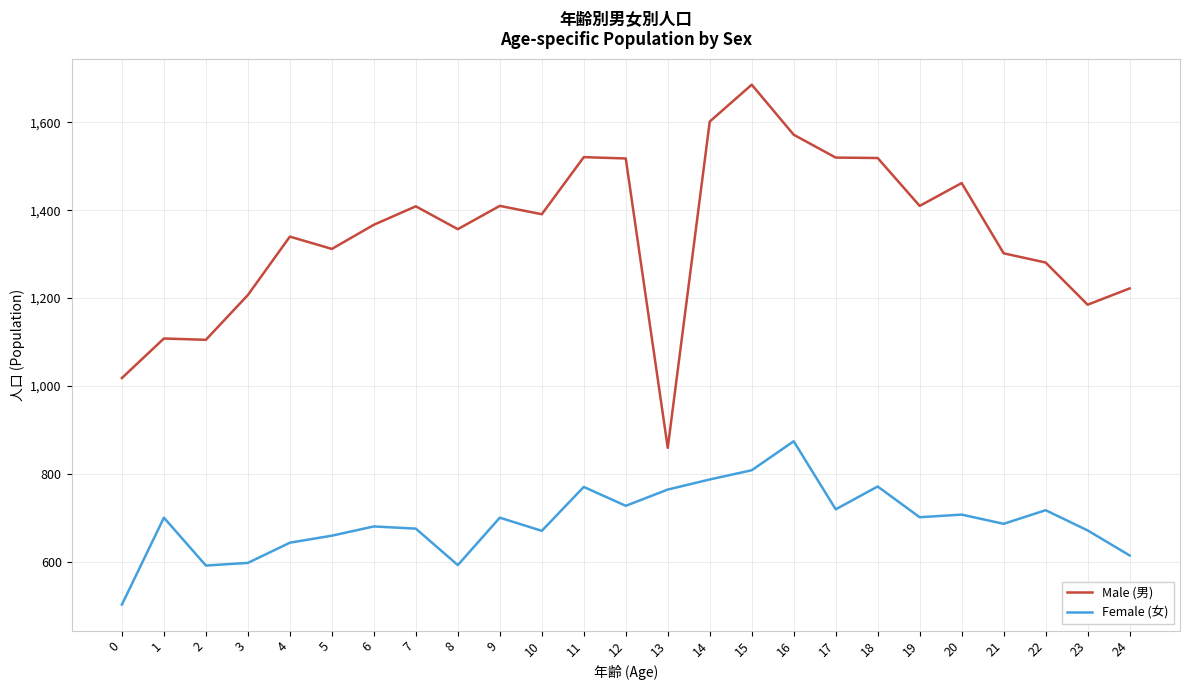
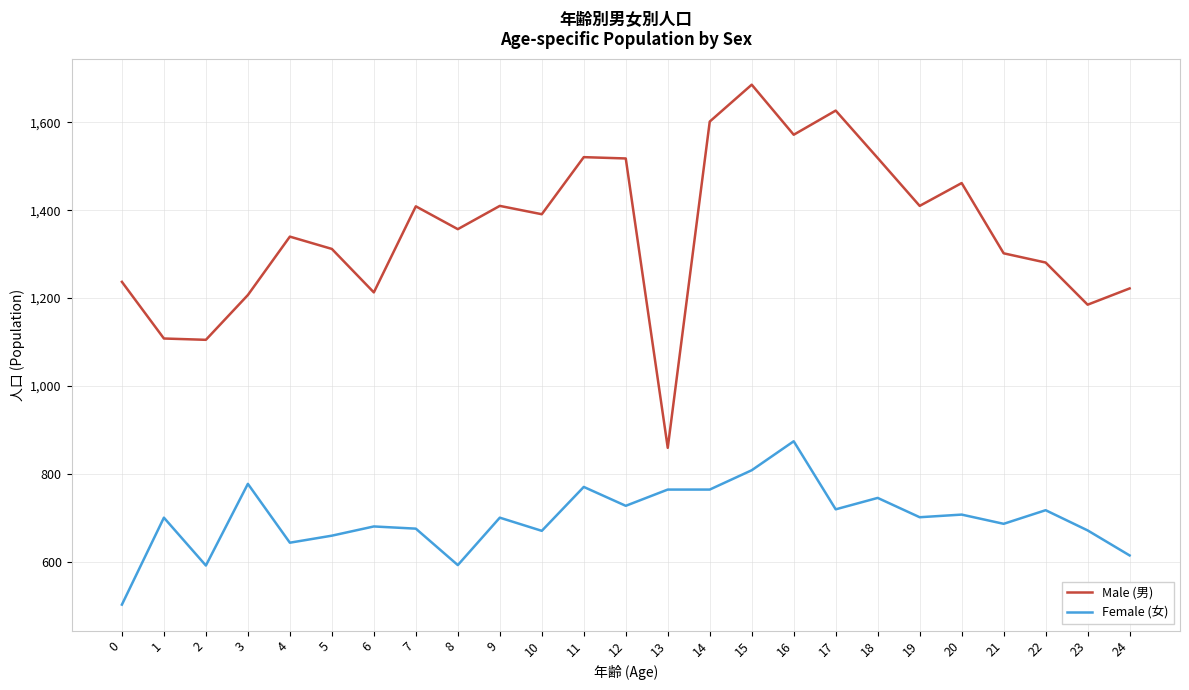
  {
    "Male (男)": {
-     "0": "1,020",
+     "0": "1,240",
      "1": "1,110",
      "2": "1,110",
      "3": "1,210",
      "4": "1,340",
      "5": "1,310",
-     "6": "1,370",
+     "6": "1,210",
      "7": "1,410",
      "8": "1,360",
      "9": "1,410",
      "10": "1,390",
      "11": "1,520",
      "12": "1,520",
      "13": "860",
      "14": "1,600",
      "15": "1,690",
      "16": "1,570",
-     "17": "1,520",
+     "17": "1,630",
      "18": "1,520",
      "19": "1,410",
      "20": "1,460",
      "21": "1,300",
      "22": "1,280",
      "23": "1,190",
      "24": "1,220"
    },
    "Female (女)": {
      "0": "500",
      "1": "700",
      "2": "590",
-     "3": "600",
+     "3": "780",
      "4": "640",
      "5": "660",
      "6": "680",
      "7": "680",
      "8": "590",
      "9": "700",
      "10": "670",
      "11": "770",
      "12": "730",
      "13": "760",
-     "14": "790",
+     "14": "760",
      "15": "810",
      "16": "870",
      "17": "720",
-     "18": "770",
+     "18": "750",
      "19": "700",
      "20": "710",
      "21": "690",
      "22": "720",
      "23": "670",
      "24": "610"
    }
  }
